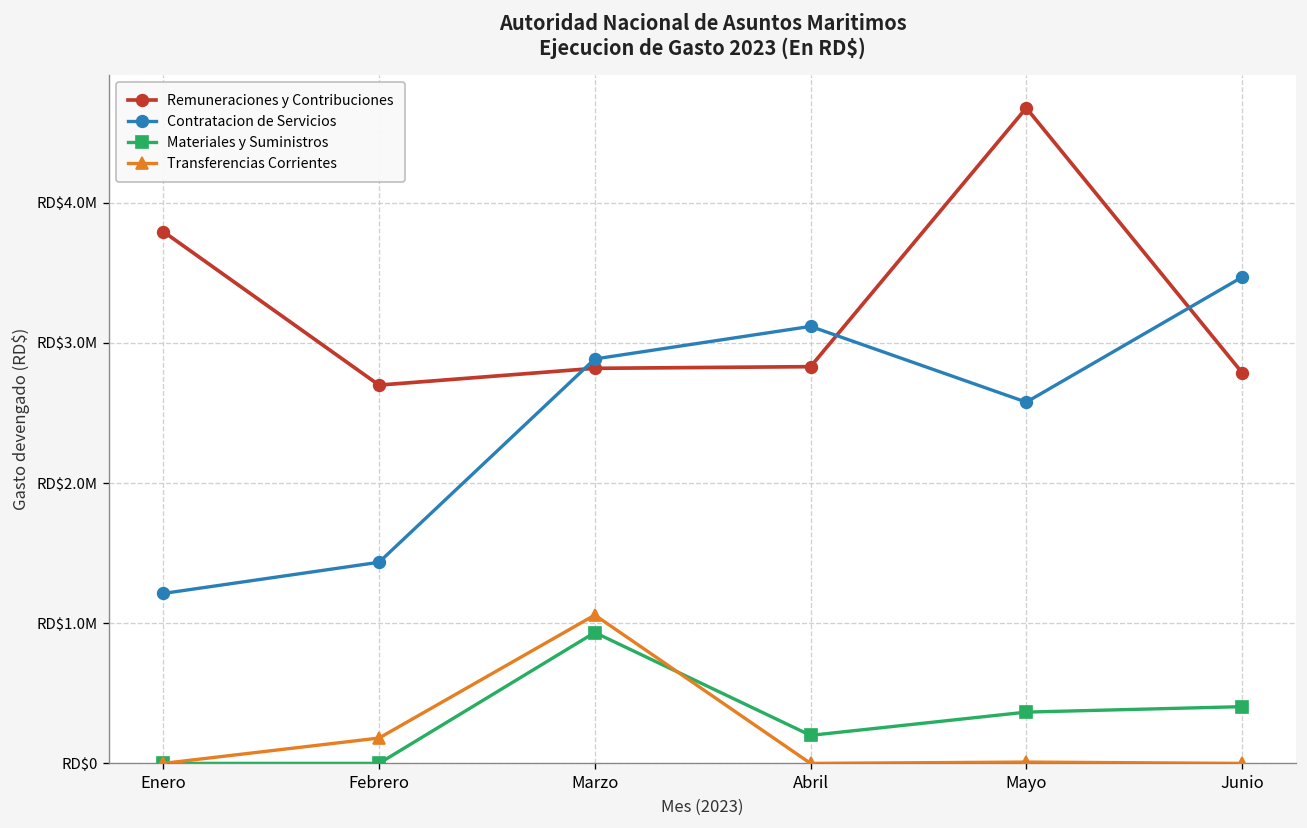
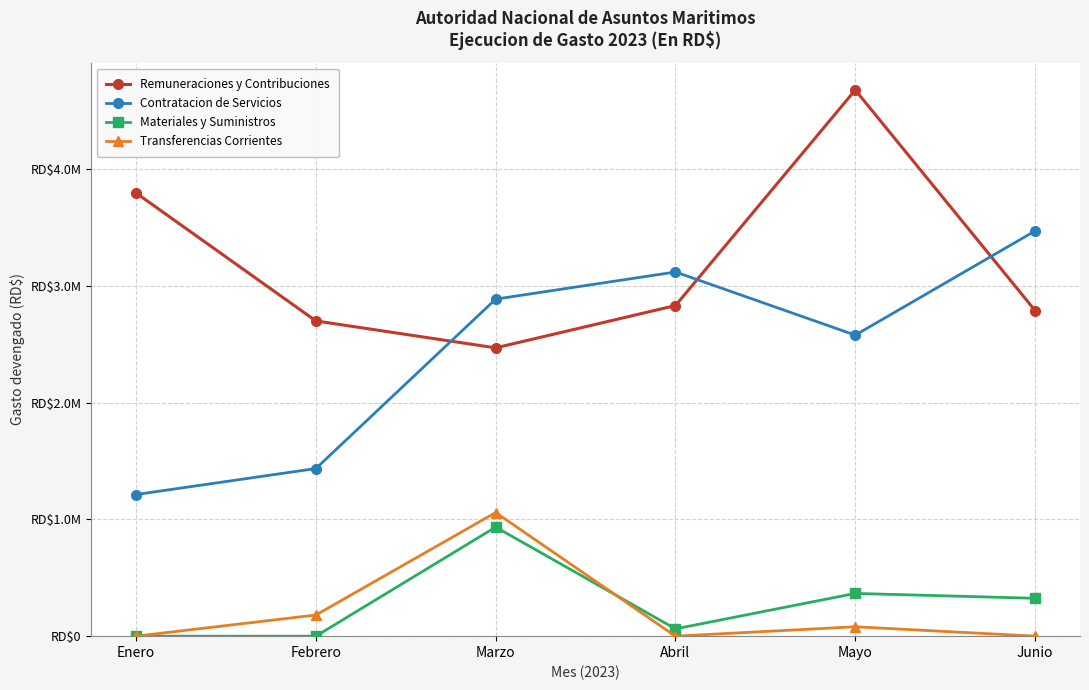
  {
    "Remuneraciones y Contribuciones": {
      "Enero": "RD$3790000",
      "Febrero": "RD$2700000",
-     "Marzo": "RD$2820000",
+     "Marzo": "RD$2470000",
      "Abril": "RD$2830000",
      "Mayo": "RD$4680000",
      "Junio": "RD$2790000"
    },
    "Contratacion de Servicios": {
      "Enero": "RD$1210000",
      "Febrero": "RD$1440000",
      "Marzo": "RD$2890000",
      "Abril": "RD$3120000",
      "Mayo": "RD$2580000",
      "Junio": "RD$3470000"
    },
    "Materiales y Suministros": {
      "Febrero": "RD$0",
      "Marzo": "RD$930000",
-     "Abril": "RD$200000",
+     "Abril": "RD$60000",
      "Mayo": "RD$370000",
-     "Junio": "RD$400000"
+     "Junio": "RD$320000"
    },
    "Transferencias Corrientes": {
      "Febrero": "RD$180000",
      "Marzo": "RD$1060000",
      "Abril": "RD$0",
-     "Mayo": "RD$10000",
+     "Mayo": "RD$80000",
      "Junio": "RD$0"
    }
  }
